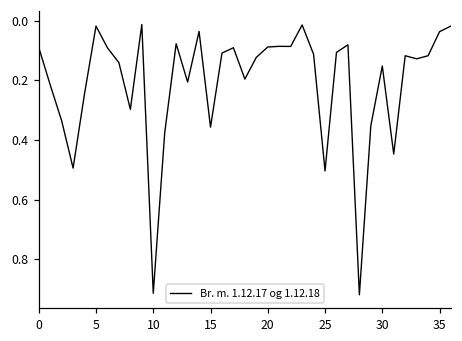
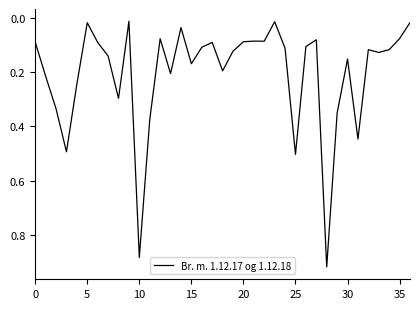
  {
    "0": 0.09,
    "5": 0.02,
-   "10": 0.91,
-   "15": 0.36,
+   "10": 0.88,
+   "15": 0.17,
    "20": 0.09,
    "25": 0.50,
    "30": 0.15,
-   "35": 0.04
+   "35": 0.08
  }
